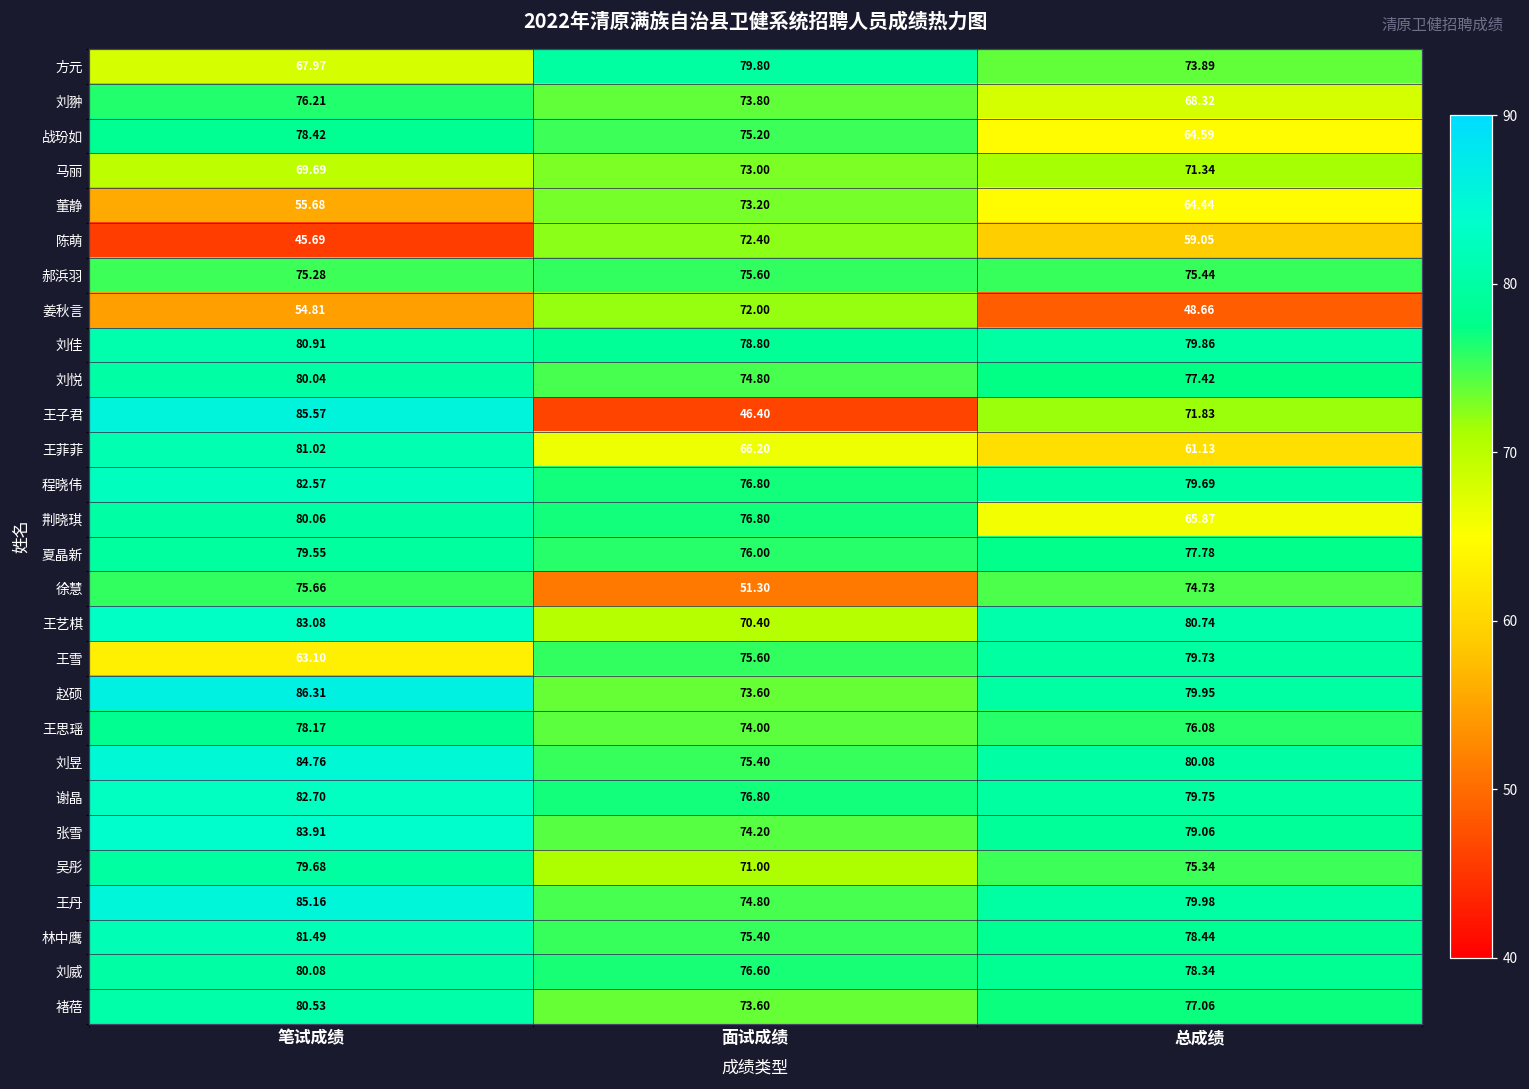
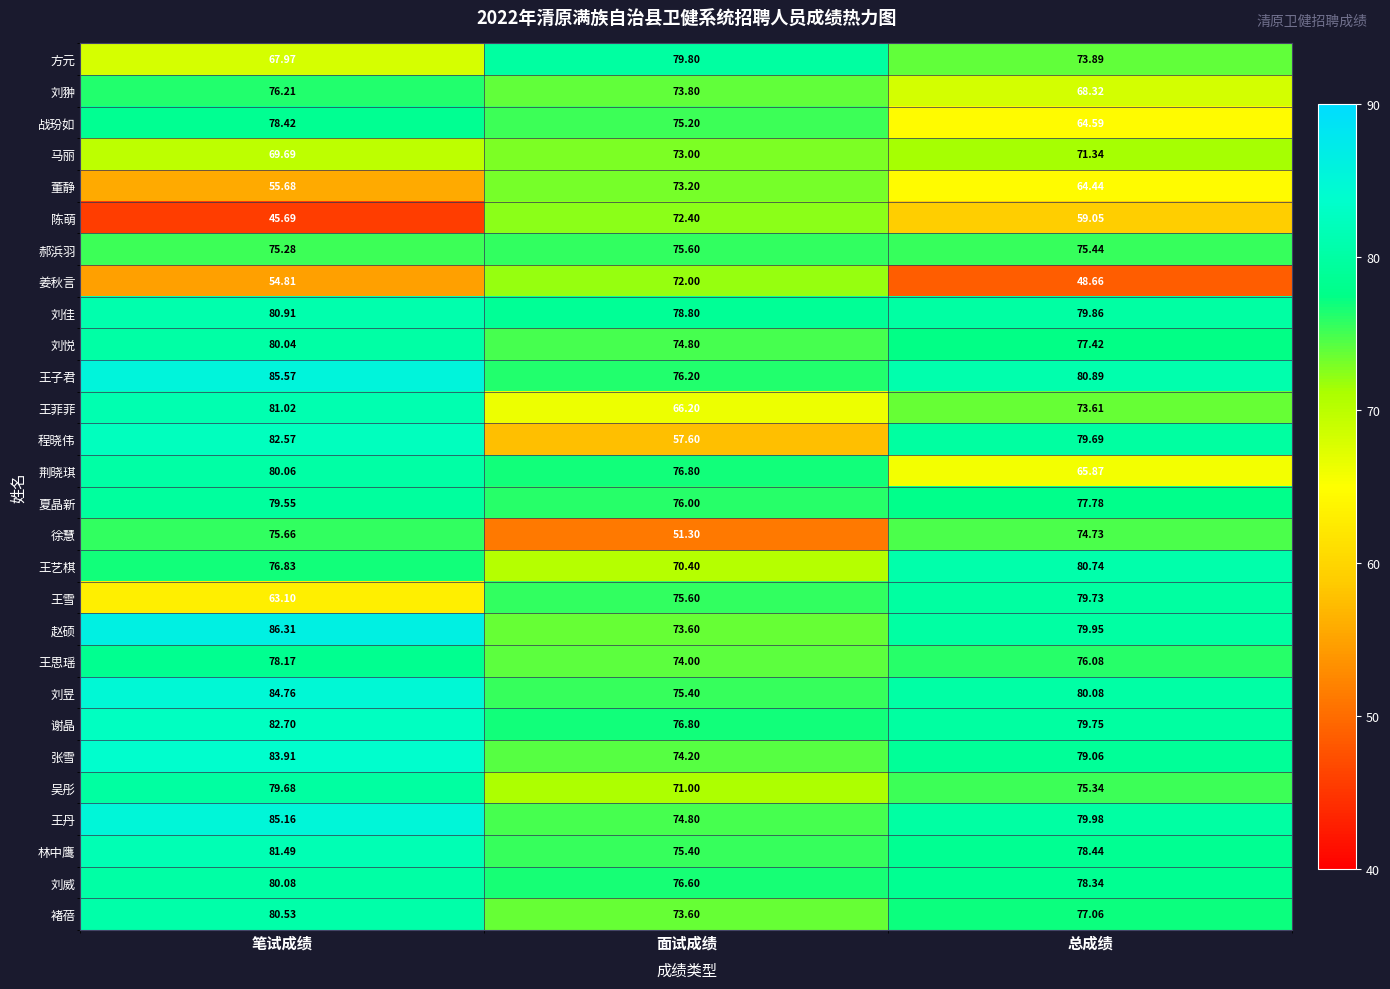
  {
    "方元": {
      "笔试成绩": 67.97,
      "面试成绩": 79.80,
      "总成绩": 73.89
    },
    "刘翀": {
      "笔试成绩": 76.21,
      "面试成绩": 73.80,
      "总成绩": 68.32
    },
    "战玢如": {
      "笔试成绩": 78.42,
      "面试成绩": 75.20,
      "总成绩": 64.59
    },
    "马丽": {
      "笔试成绩": 69.69,
      "面试成绩": 73.00,
      "总成绩": 71.34
    },
    "董静": {
      "笔试成绩": 55.68,
      "面试成绩": 73.20,
      "总成绩": 64.44
    },
    "陈萌": {
      "笔试成绩": 45.69,
      "面试成绩": 72.40,
      "总成绩": 59.05
    },
    "郝浜羽": {
      "笔试成绩": 75.28,
      "面试成绩": 75.60,
      "总成绩": 75.44
    },
    "姜秋言": {
      "笔试成绩": 54.81,
      "面试成绩": 72.00,
      "总成绩": 48.66
    },
    "刘佳": {
      "笔试成绩": 80.91,
      "面试成绩": 78.80,
      "总成绩": 79.86
    },
    "刘悦": {
      "笔试成绩": 80.04,
      "面试成绩": 74.80,
      "总成绩": 77.42
    },
    "王子君": {
      "笔试成绩": 85.57,
-     "面试成绩": 46.40,
-     "总成绩": 71.83
+     "面试成绩": 76.20,
+     "总成绩": 80.89
    },
    "王菲菲": {
      "笔试成绩": 81.02,
      "面试成绩": 66.20,
-     "总成绩": 61.13
+     "总成绩": 73.61
    },
    "程晓伟": {
      "笔试成绩": 82.57,
-     "面试成绩": 76.80,
+     "面试成绩": 57.60,
      "总成绩": 79.69
    },
    "荆晓琪": {
      "笔试成绩": 80.06,
      "面试成绩": 76.80,
      "总成绩": 65.87
    },
    "夏晶新": {
      "笔试成绩": 79.55,
      "面试成绩": 76.00,
      "总成绩": 77.78
    },
    "徐慧": {
      "笔试成绩": 75.66,
      "面试成绩": 51.30,
      "总成绩": 74.73
    },
    "王艺棋": {
-     "笔试成绩": 83.08,
+     "笔试成绩": 76.83,
      "面试成绩": 70.40,
      "总成绩": 80.74
    },
    "王雪": {
      "笔试成绩": 63.10,
      "面试成绩": 75.60,
      "总成绩": 79.73
    },
    "赵硕": {
      "笔试成绩": 86.31,
      "面试成绩": 73.60,
      "总成绩": 79.95
    },
    "王思瑶": {
      "笔试成绩": 78.17,
      "面试成绩": 74.00,
      "总成绩": 76.08
    },
    "刘昱": {
      "笔试成绩": 84.76,
      "面试成绩": 75.40,
      "总成绩": 80.08
    },
    "谢晶": {
      "笔试成绩": 82.70,
      "面试成绩": 76.80,
      "总成绩": 79.75
    },
    "张雪": {
      "笔试成绩": 83.91,
      "面试成绩": 74.20,
      "总成绩": 79.06
    },
    "吴彤": {
      "笔试成绩": 79.68,
      "面试成绩": 71.00,
      "总成绩": 75.34
    },
    "王丹": {
      "笔试成绩": 85.16,
      "面试成绩": 74.80,
      "总成绩": 79.98
    },
    "林中鹰": {
      "笔试成绩": 81.49,
      "面试成绩": 75.40,
      "总成绩": 78.44
    },
    "刘威": {
      "笔试成绩": 80.08,
      "面试成绩": 76.60,
      "总成绩": 78.34
    },
    "褚蓓": {
      "笔试成绩": 80.53,
      "面试成绩": 73.60,
      "总成绩": 77.06
    }
  }
